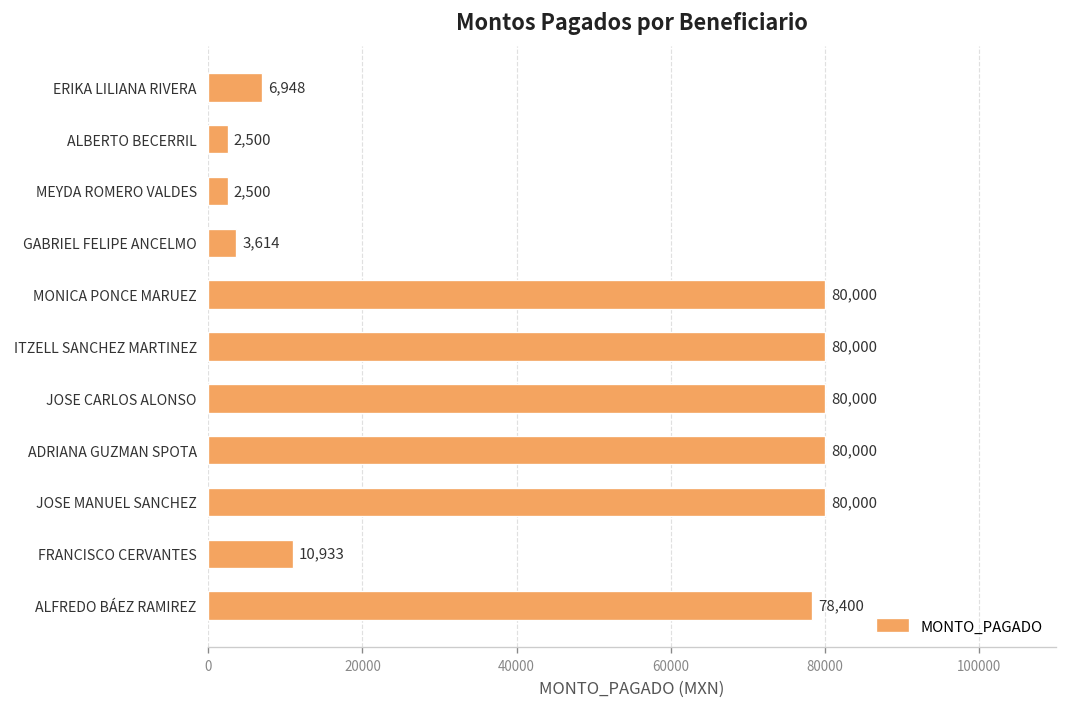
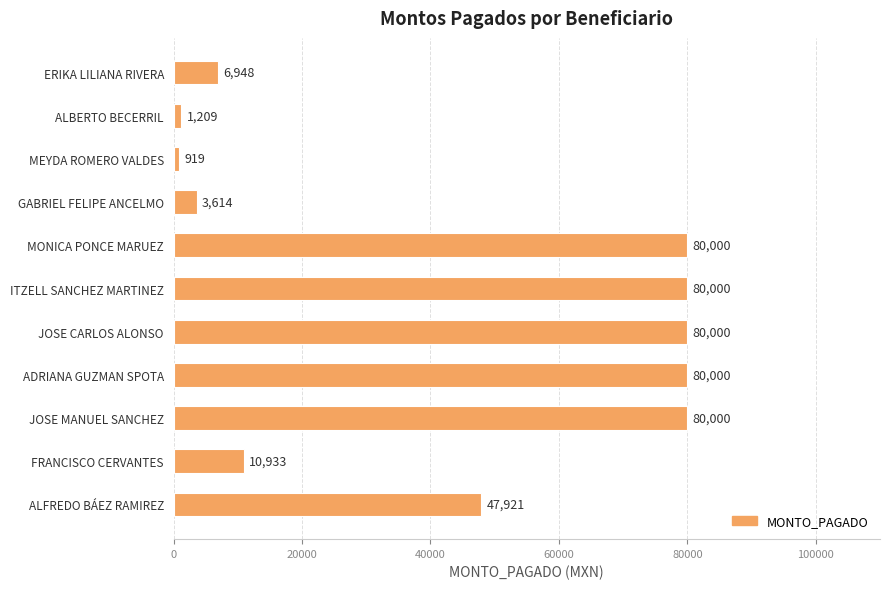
  {
    "ERIKA LILIANA RIVERA": "6,948",
-   "ALBERTO BECERRIL": "2,500",
-   "MEYDA ROMERO VALDES": "2,500",
+   "ALBERTO BECERRIL": "1,209",
+   "MEYDA ROMERO VALDES": "919",
    "GABRIEL FELIPE ANCELMO": "3,614",
    "MONICA PONCE MARUEZ": "80,000",
    "ITZELL SANCHEZ MARTINEZ": "80,000",
    "JOSE CARLOS ALONSO": "80,000",
    "ADRIANA GUZMAN SPOTA": "80,000",
    "JOSE MANUEL SANCHEZ": "80,000",
    "FRANCISCO CERVANTES": "10,933",
-   "ALFREDO BÁEZ RAMIREZ": "78,400"
+   "ALFREDO BÁEZ RAMIREZ": "47,921"
  }
